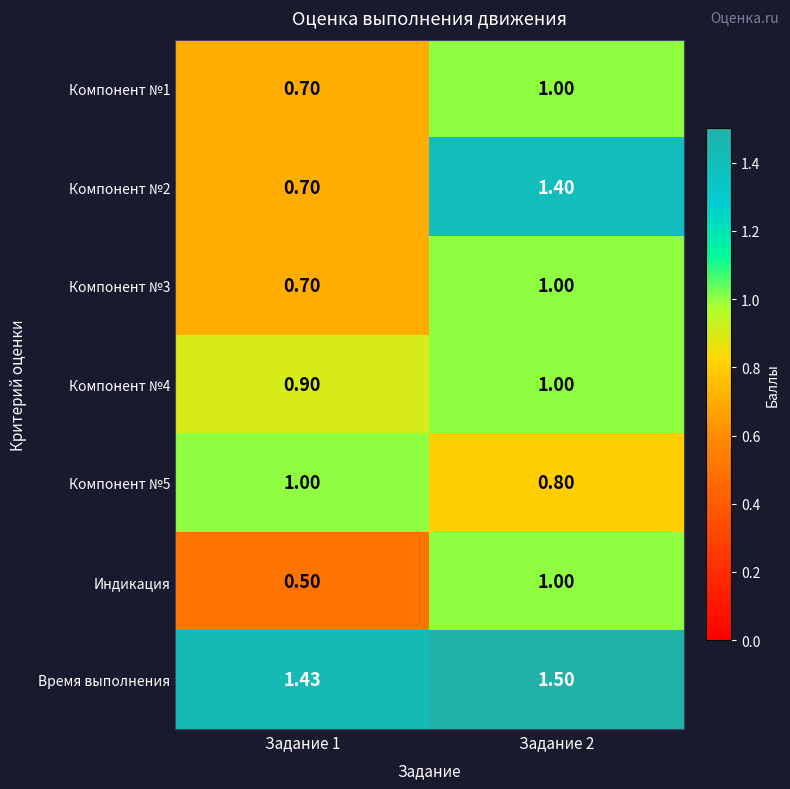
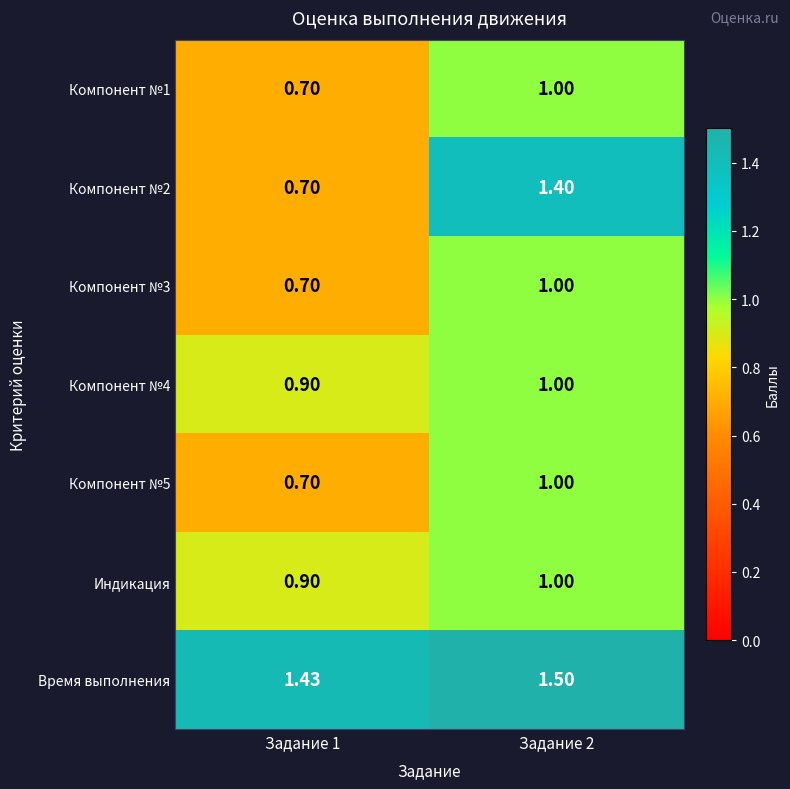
  {
    "Компонент №1": {
      "Задание 1": 0.70,
      "Задание 2": 1.00
    },
    "Компонент №2": {
      "Задание 1": 0.70,
      "Задание 2": 1.40
    },
    "Компонент №3": {
      "Задание 1": 0.70,
      "Задание 2": 1.00
    },
    "Компонент №4": {
      "Задание 1": 0.90,
      "Задание 2": 1.00
    },
    "Компонент №5": {
-     "Задание 1": 1.00,
-     "Задание 2": 0.80
+     "Задание 1": 0.70,
+     "Задание 2": 1.00
    },
    "Индикация": {
-     "Задание 1": 0.50,
+     "Задание 1": 0.90,
      "Задание 2": 1.00
    },
    "Время выполнения": {
      "Задание 1": 1.43,
      "Задание 2": 1.50
    }
  }
